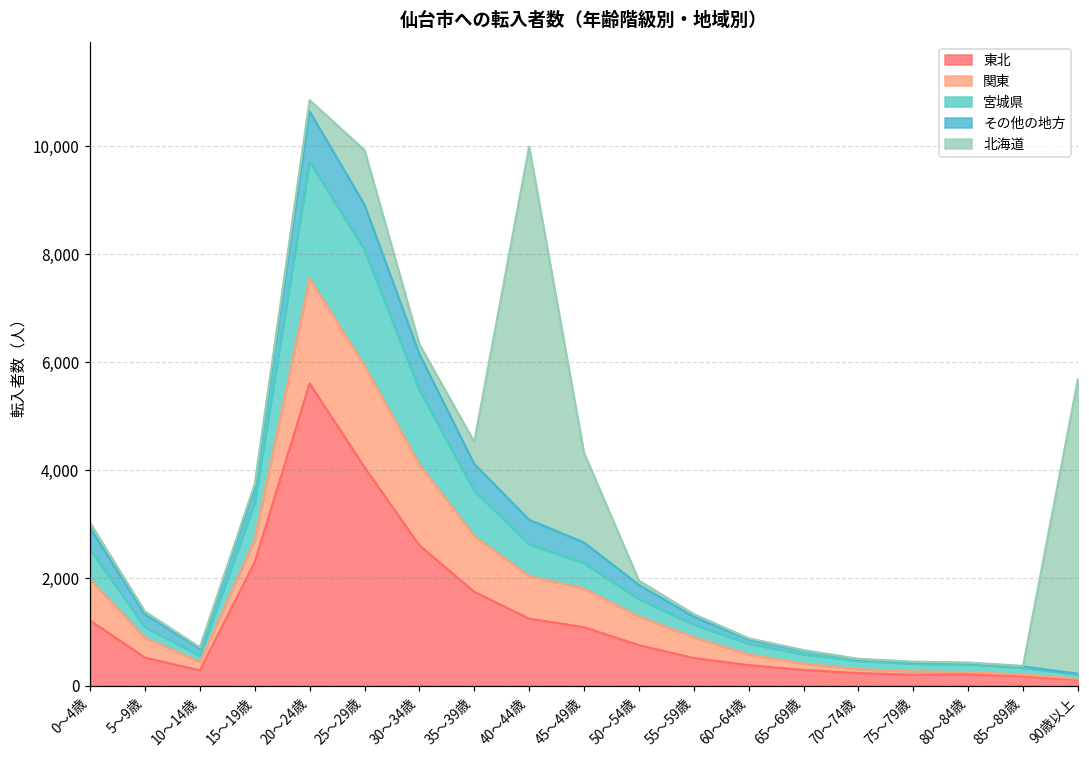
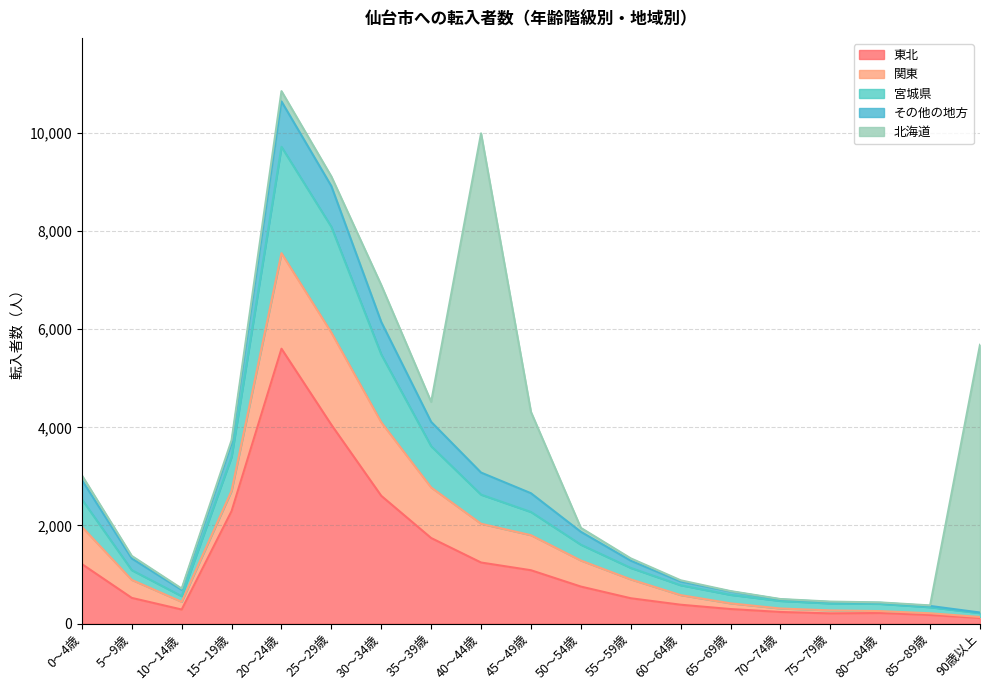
  {
    "北海道": {
      "0～4歳": "100",
      "5～9歳": "100",
      "15～19歳": "100",
      "20～24歳": "200",
-     "25～29歳": "1,000",
-     "30～34歳": "200",
+     "25～29歳": "200",
+     "30～34歳": "800",
      "35～39歳": "400",
      "40～44歳": "6,900",
      "45～49歳": "1,700",
      "50～54歳": "100",
      "90歳以上": "5,500"
    }
  }
